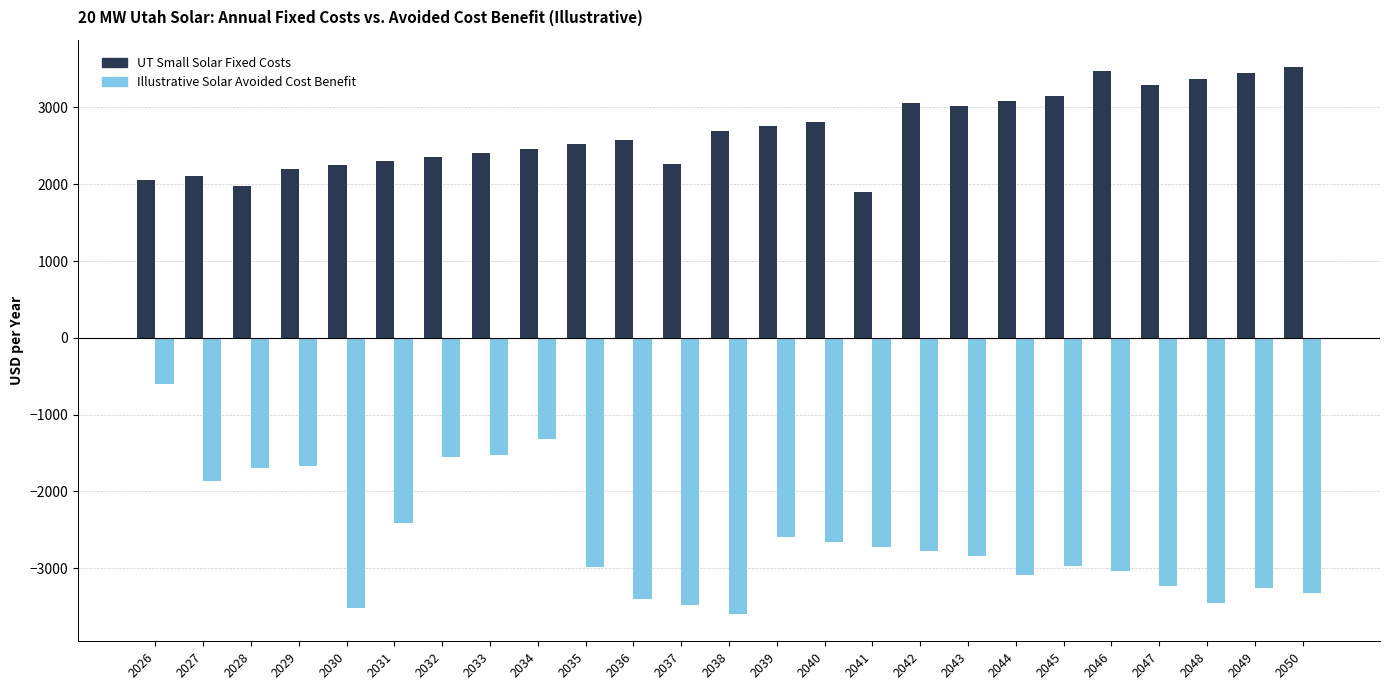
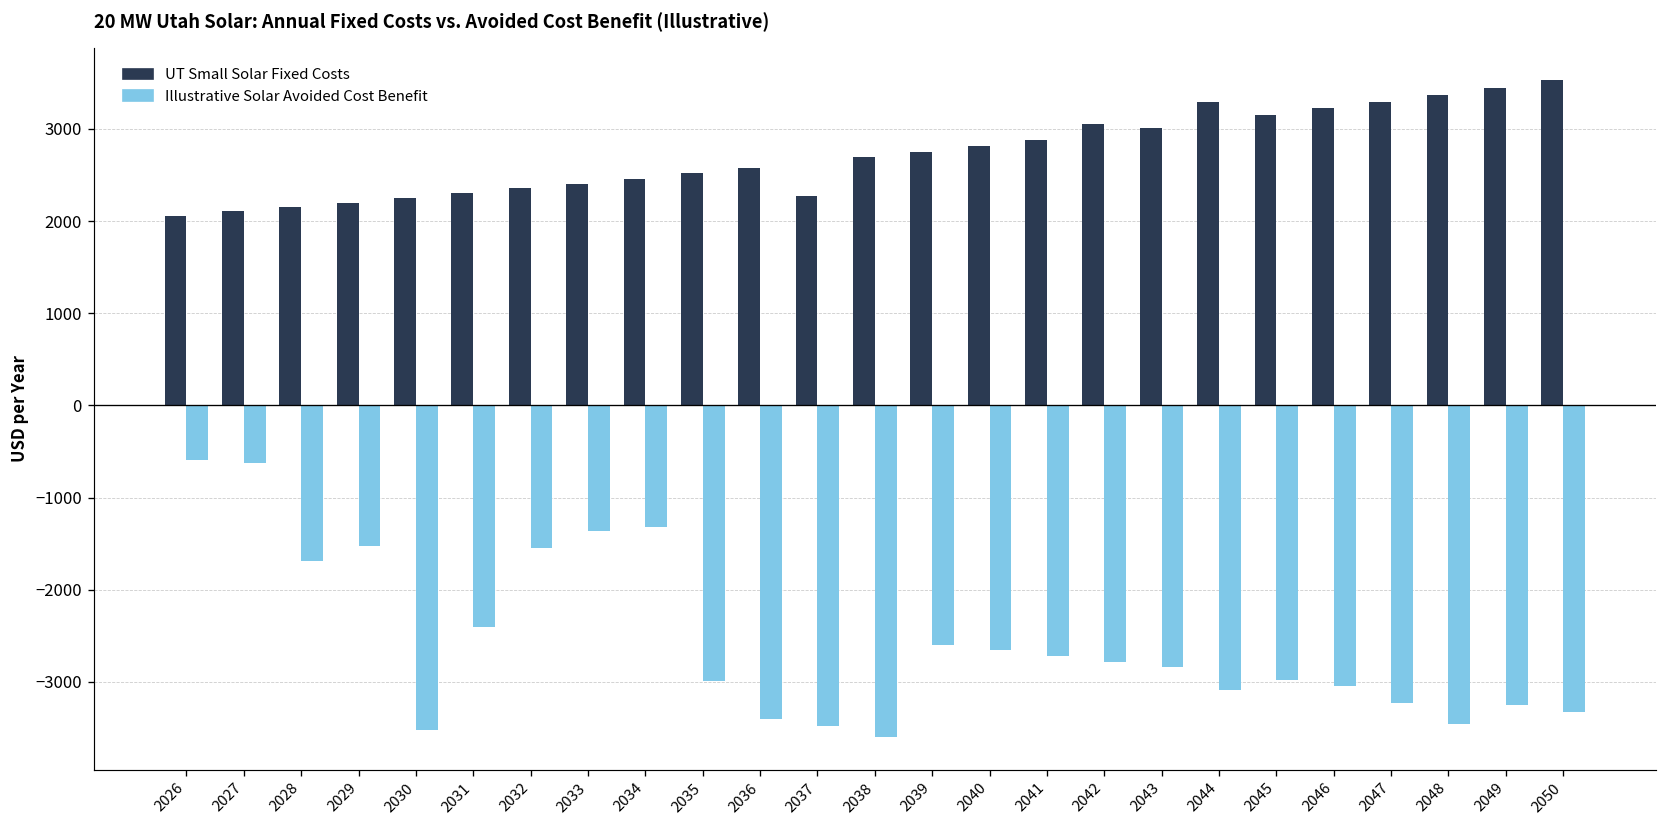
  {
    "UT Small Solar Fixed Costs": {
      "2026": 2100,
      "2027": 2100,
-     "2028": 2000,
+     "2028": 2200,
      "2029": 2200,
      "2030": 2300,
      "2031": 2300,
      "2032": 2400,
      "2033": 2400,
      "2034": 2500,
      "2035": 2500,
      "2036": 2600,
      "2037": 2300,
      "2038": 2700,
      "2039": 2800,
      "2040": 2800,
-     "2041": 1900,
+     "2041": 2900,
      "2042": 3100,
      "2043": 3000,
-     "2044": 3100,
+     "2044": 3300,
      "2045": 3200,
-     "2046": 3500,
+     "2046": 3200,
      "2047": 3300,
      "2048": 3400,
      "2049": 3400,
      "2050": 3500
    },
    "Illustrative Solar Avoided Cost Benefit": {
      "2026": -600,
-     "2027": -1900,
+     "2027": -600,
      "2028": -1700,
-     "2029": -1700,
+     "2029": -1500,
      "2030": -3500,
      "2031": -2400,
      "2032": -1500,
-     "2033": -1500,
+     "2033": -1400,
      "2034": -1300,
      "2035": -3000,
      "2036": -3400,
      "2037": -3500,
      "2038": -3600,
      "2039": -2600,
      "2040": -2700,
      "2041": -2700,
      "2042": -2800,
      "2043": -2800,
      "2044": -3100,
      "2045": -3000,
      "2046": -3000,
      "2047": -3200,
      "2048": -3500,
      "2049": -3300,
      "2050": -3300
    }
  }
